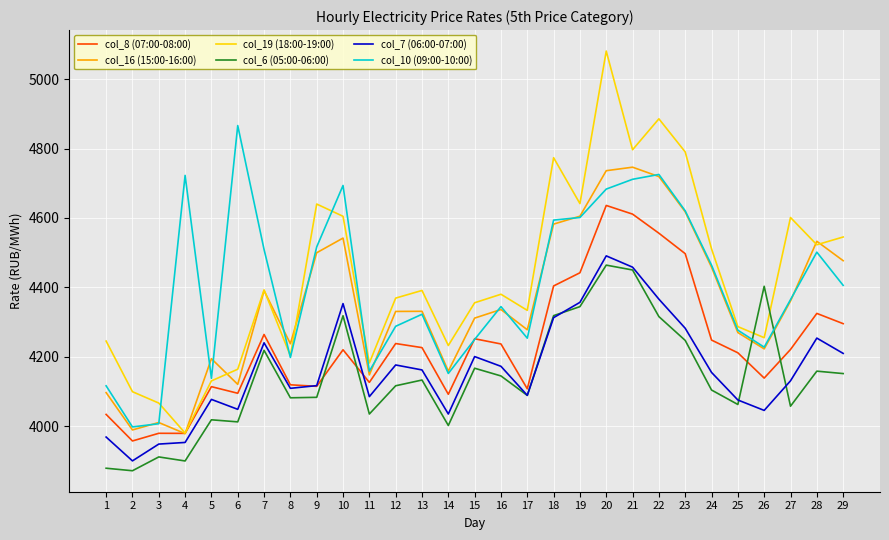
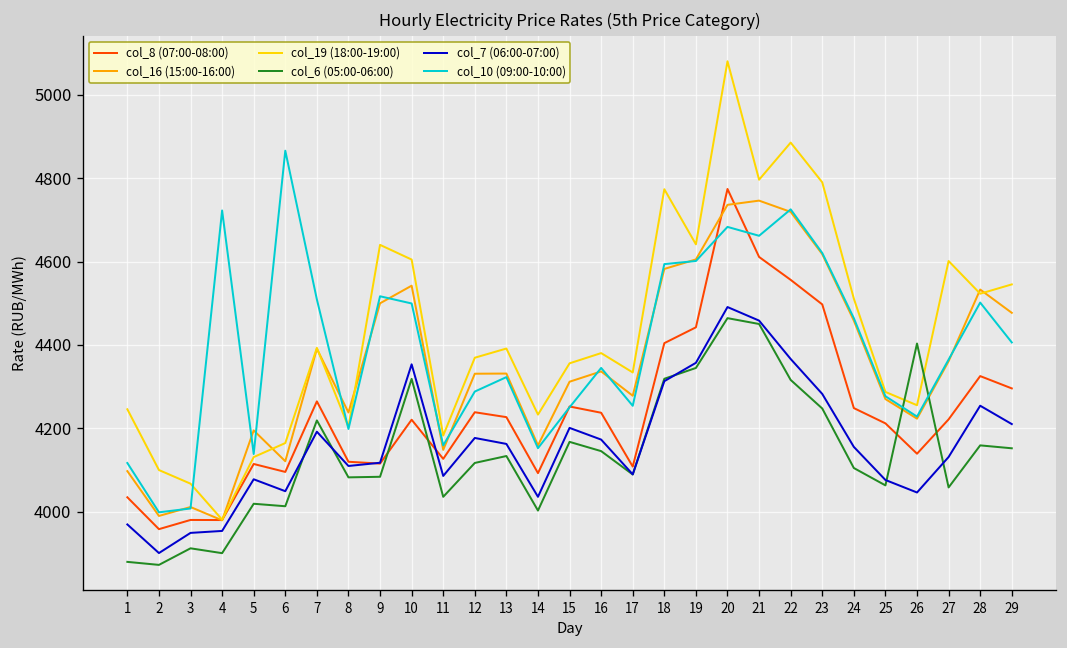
  {
    "col_8 (07:00-08:00)": {
      "1": 4030,
      "2": 3960,
      "3": 3980,
      "5": 4110,
      "6": 4100,
      "7": 4260,
      "8": 4120,
      "10": 4220,
      "11": 4130,
      "12": 4240,
      "13": 4230,
      "14": 4090,
      "16": 4240,
      "17": 4110,
      "18": 4400,
      "19": 4440,
-     "20": 4640,
+     "20": 4770,
      "21": 4610,
      "22": 4560,
      "23": 4500,
      "24": 4250,
      "25": 4210,
      "26": 4140,
      "27": 4220,
      "28": 4330,
      "29": 4300
    },
    "col_6 (05:00-06:00)": {
      "1": 3880,
      "2": 3870,
      "3": 3910,
      "4": 3900,
      "5": 4020,
      "6": 4010,
      "7": 4220,
      "8": 4080,
      "9": 4080,
      "10": 4320,
      "11": 4040,
      "12": 4120,
      "13": 4130,
      "14": 4000,
      "15": 4170,
      "16": 4140,
      "19": 4340,
      "20": 4460,
      "21": 4450,
      "22": 4320,
      "23": 4250,
      "24": 4100,
      "25": 4060,
      "26": 4400,
      "27": 4060,
      "28": 4160,
      "29": 4150
    },
    "col_7 (06:00-07:00)": {
      "1": 3970,
      "2": 3900,
      "3": 3950,
      "4": 3950,
      "5": 4080,
      "6": 4050,
-     "7": 4240,
+     "7": 4190,
      "8": 4110,
      "10": 4350,
      "11": 4090,
      "12": 4180,
      "13": 4160,
      "14": 4040,
      "15": 4200,
      "16": 4170,
      "19": 4360,
      "20": 4490,
      "21": 4460,
      "22": 4370,
      "23": 4280,
      "24": 4160,
      "25": 4080,
      "26": 4050,
      "27": 4130,
      "28": 4250,
      "29": 4210
    },
    "col_10 (09:00-10:00)": {
      "1": 4120,
      "2": 4000,
      "4": 4720,
      "5": 4140,
      "6": 4870,
      "7": 4510,
      "9": 4520,
-     "10": 4690,
+     "10": 4500,
      "11": 4160,
      "12": 4290,
      "13": 4320,
      "16": 4340,
      "17": 4250,
      "18": 4590,
      "20": 4680,
-     "21": 4710,
+     "21": 4660,
      "28": 4500,
      "29": 4410
    }
  }
